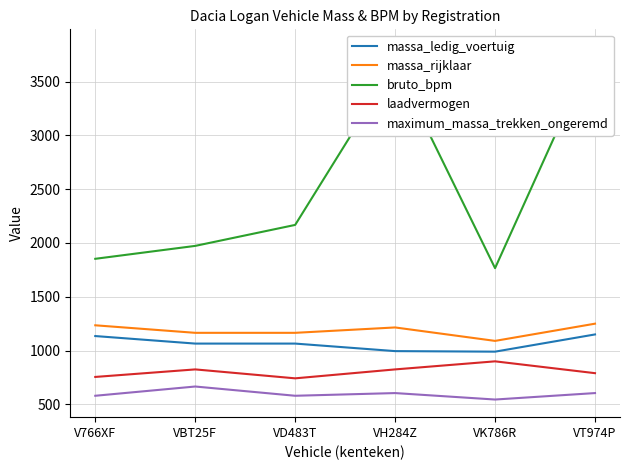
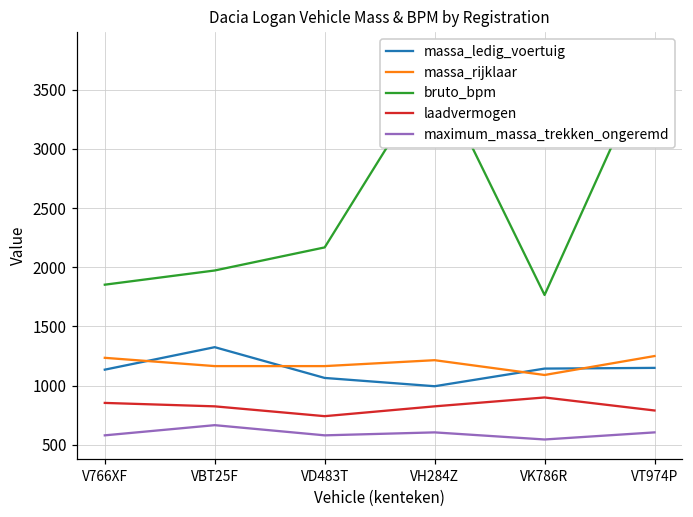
  {
    "massa_ledig_voertuig": {
      "V766XF": 1140,
-     "VBT25F": 1070,
+     "VBT25F": 1330,
      "VD483T": 1070,
      "VH284Z": 1000,
-     "VK786R": 990,
+     "VK786R": 1140,
      "VT974P": 1150
    },
    "massa_rijklaar": {
      "V766XF": 1240,
      "VBT25F": 1170,
      "VD483T": 1170,
      "VH284Z": 1220,
      "VK786R": 1090,
      "VT974P": 1250
    },
    "bruto_bpm": {
      "V766XF": 1850,
      "VBT25F": 1970,
      "VD483T": 2170,
      "VK786R": 1770
    },
    "laadvermogen": {
-     "V766XF": 760,
+     "V766XF": 850,
      "VBT25F": 830,
      "VD483T": 740,
      "VH284Z": 830,
      "VK786R": 900,
      "VT974P": 790
    },
    "maximum_massa_trekken_ongeremd": {
      "V766XF": 580,
      "VBT25F": 670,
      "VD483T": 580,
      "VH284Z": 610,
      "VK786R": 550,
      "VT974P": 610
    }
  }
